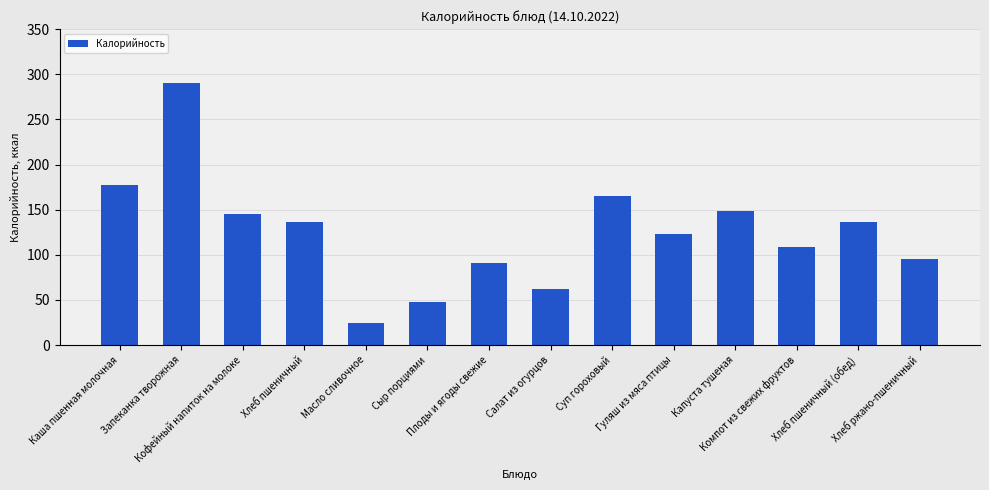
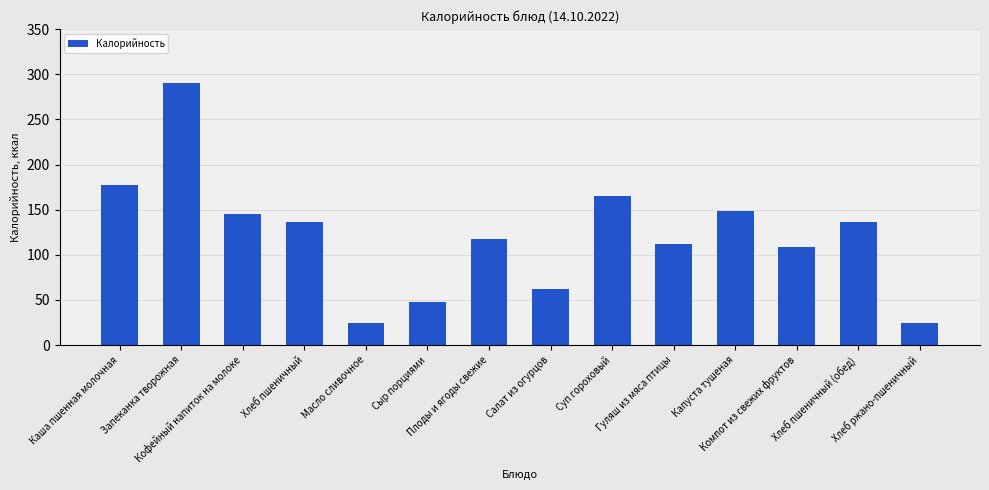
  {
    "Каша пшенная молочная": 180,
    "Запеканка творожная": 290,
    "Кофейный напиток на молоке": 150,
    "Хлеб пшеничный": 140,
    "Масло сливочное": 30,
    "Сыр порциями": 50,
-   "Плоды и ягоды свежие": 90,
+   "Плоды и ягоды свежие": 120,
    "Салат из огурцов": 60,
    "Суп гороховый": 170,
-   "Гуляш из мяса птицы": 120,
+   "Гуляш из мяса птицы": 110,
    "Капуста тушеная": 150,
    "Компот из свежих фруктов": 110,
    "Хлеб пшеничный (обед)": 140,
-   "Хлеб ржано-пшеничный": 100
+   "Хлеб ржано-пшеничный": 20
  }
